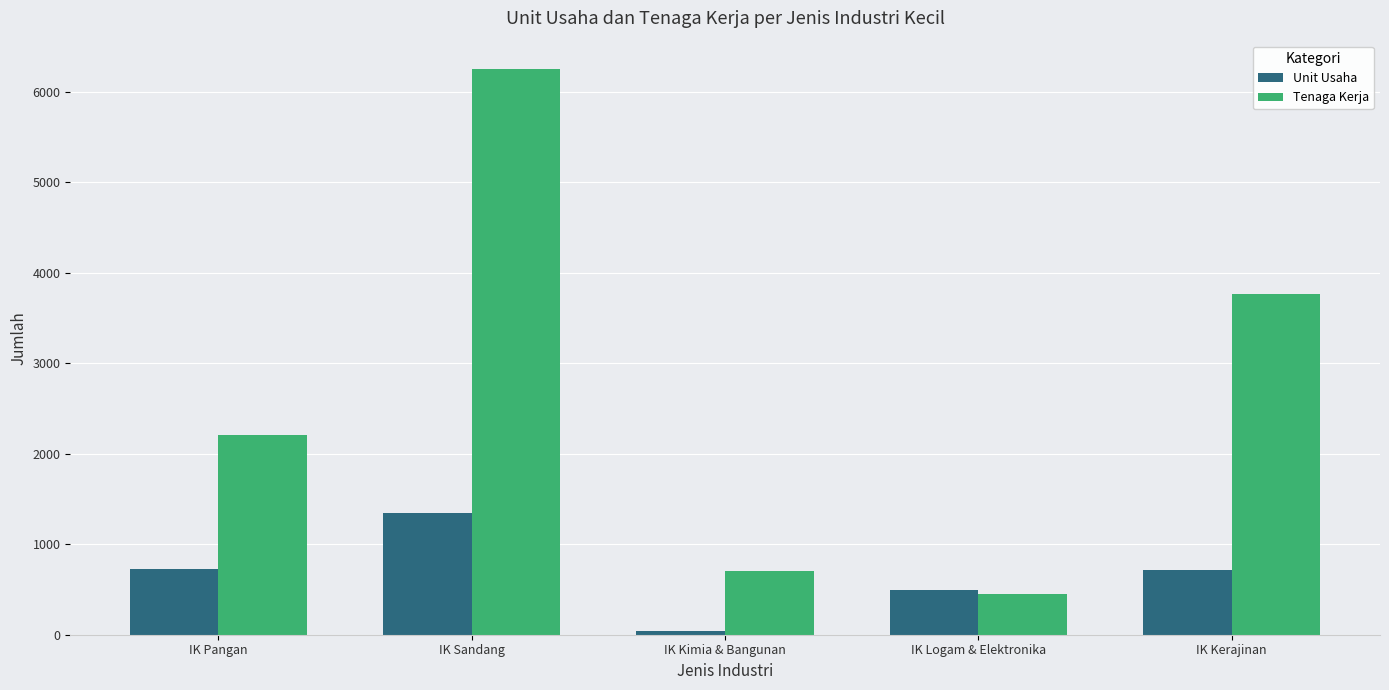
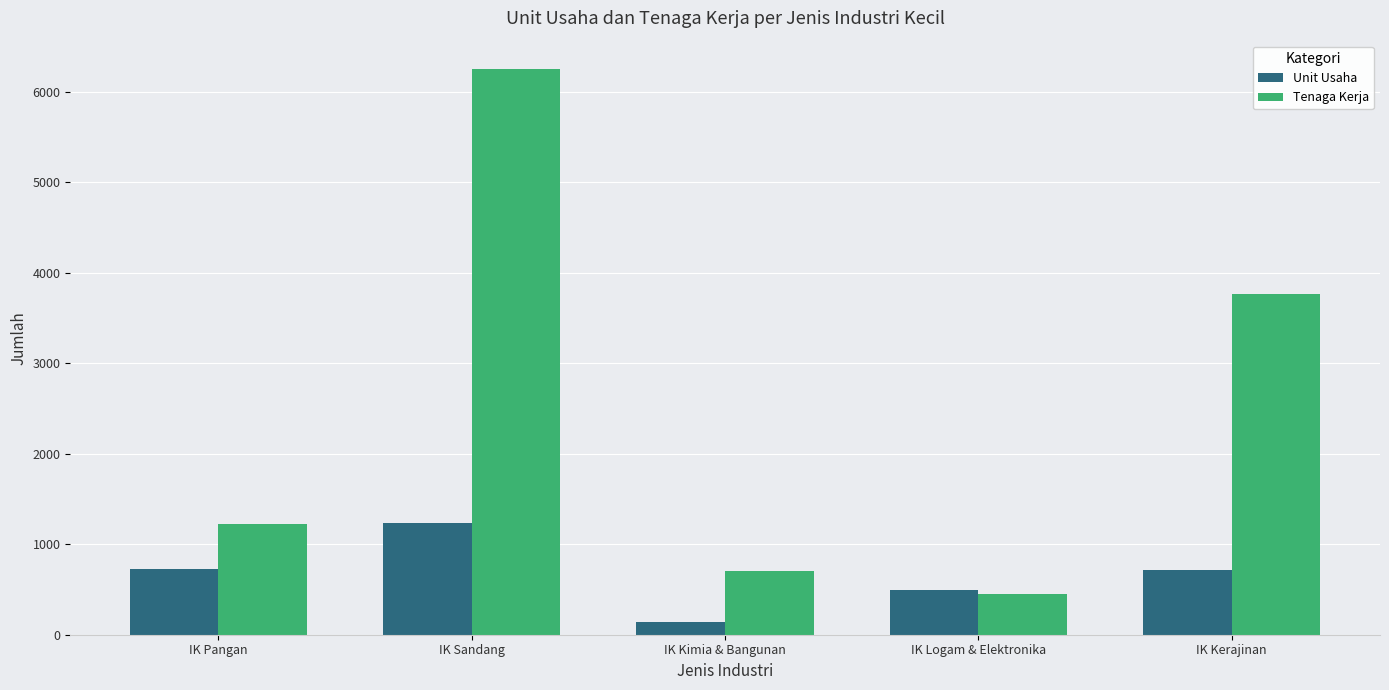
  {
    "Unit Usaha": {
      "IK Pangan": 700,
-     "IK Sandang": 1300,
-     "IK Kimia & Bangunan": 0,
+     "IK Sandang": 1200,
+     "IK Kimia & Bangunan": 100,
      "IK Logam & Elektronika": 500,
      "IK Kerajinan": 700
    },
    "Tenaga Kerja": {
-     "IK Pangan": 2200,
+     "IK Pangan": 1200,
      "IK Sandang": 6300,
      "IK Kimia & Bangunan": 700,
      "IK Logam & Elektronika": 500,
      "IK Kerajinan": 3800
    }
  }
